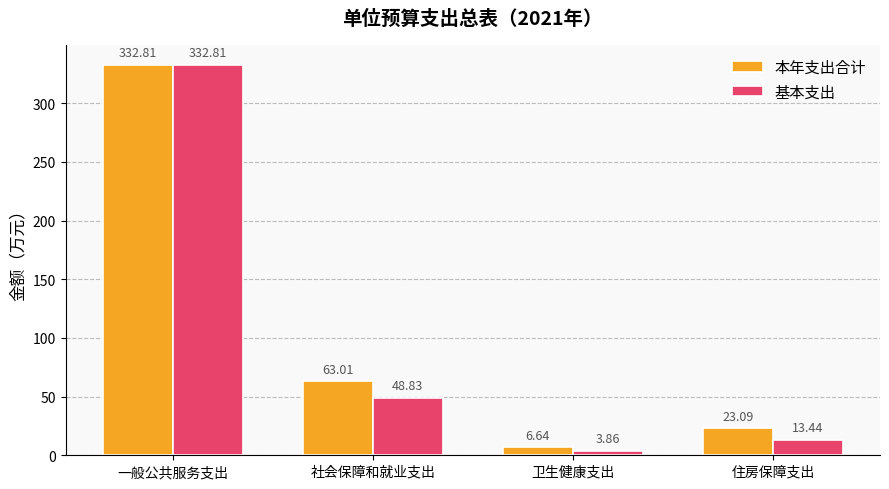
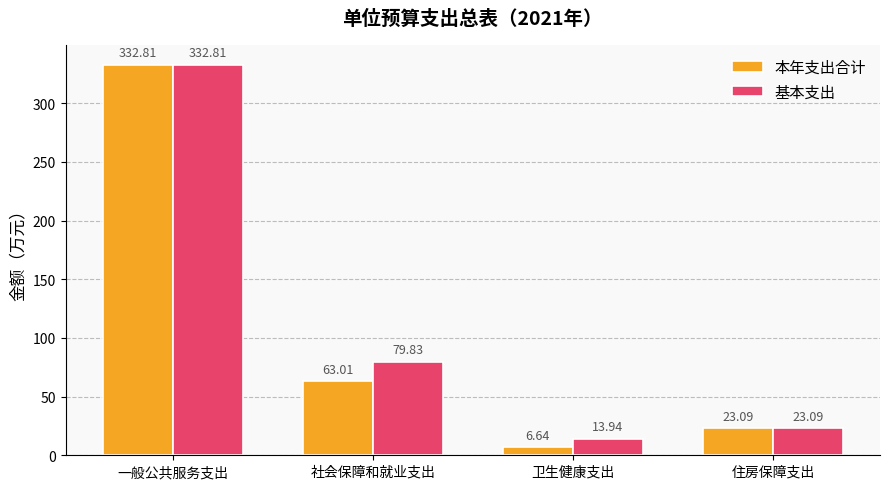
  {
    "本年支出合计": {
      "一般公共服务支出": 332.81,
      "社会保障和就业支出": 63.01,
      "卫生健康支出": 6.64,
      "住房保障支出": 23.09
    },
    "基本支出": {
      "一般公共服务支出": 332.81,
-     "社会保障和就业支出": 48.83,
-     "卫生健康支出": 3.86,
-     "住房保障支出": 13.44
+     "社会保障和就业支出": 79.83,
+     "卫生健康支出": 13.94,
+     "住房保障支出": 23.09
    }
  }
